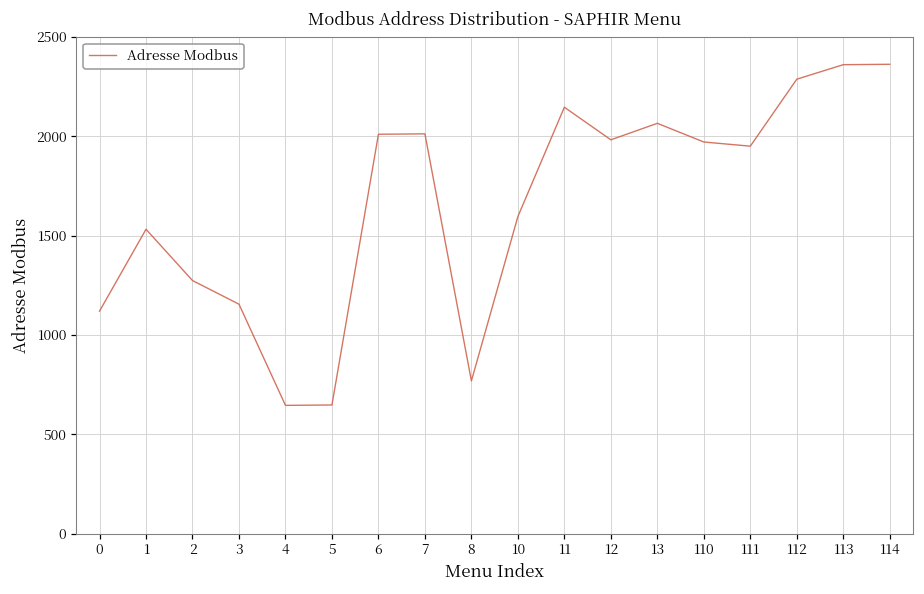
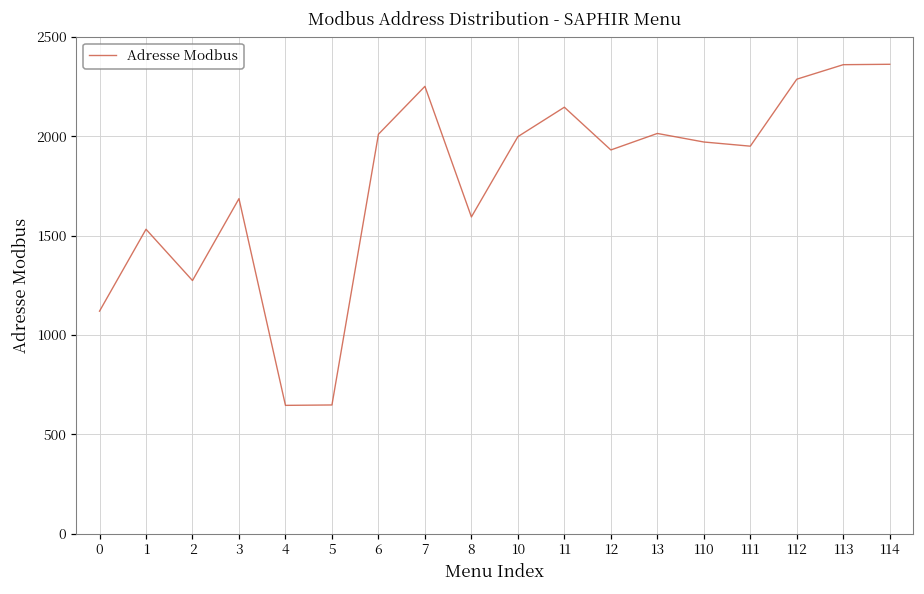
  {
    "0": 1120,
    "1": 1530,
    "2": 1270,
-   "3": 1160,
+   "3": 1690,
    "4": 650,
    "5": 650,
    "6": 2010,
-   "7": 2010,
-   "8": 770,
-   "10": 1600,
+   "7": 2250,
+   "8": 1590,
+   "10": 2000,
    "11": 2150,
-   "12": 1980,
-   "13": 2070,
+   "12": 1930,
+   "13": 2010,
    "110": 1970,
    "111": 1950,
    "112": 2290,
    "113": 2360,
    "114": 2360
  }
